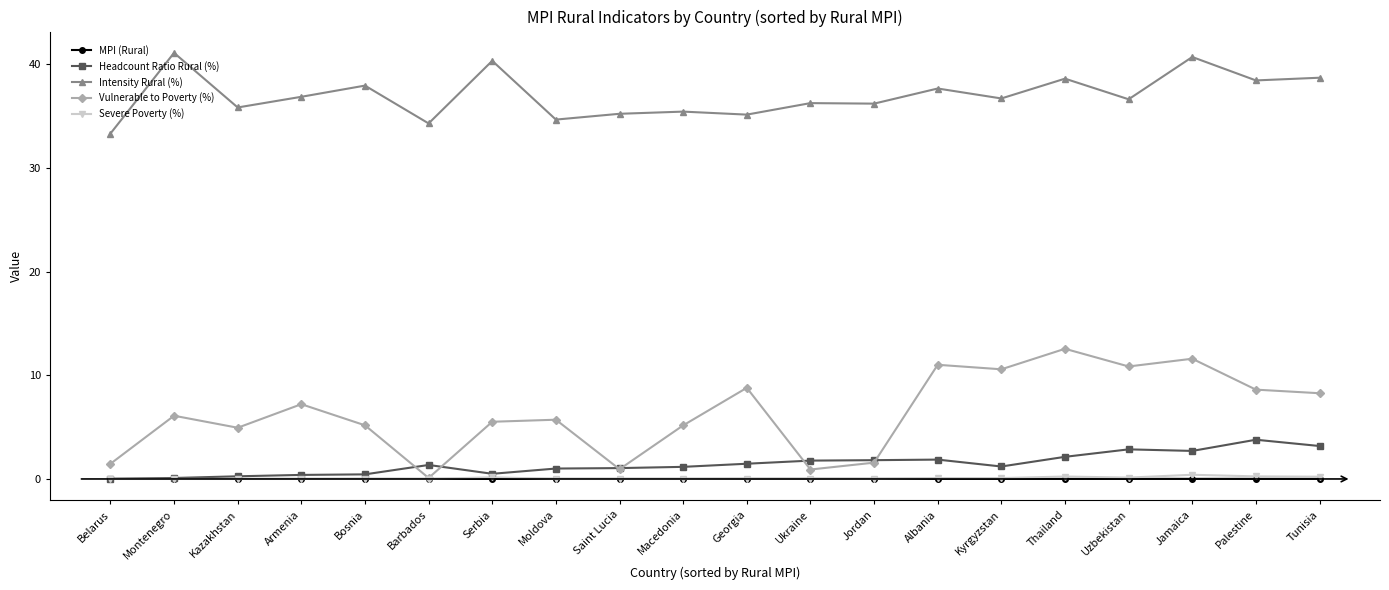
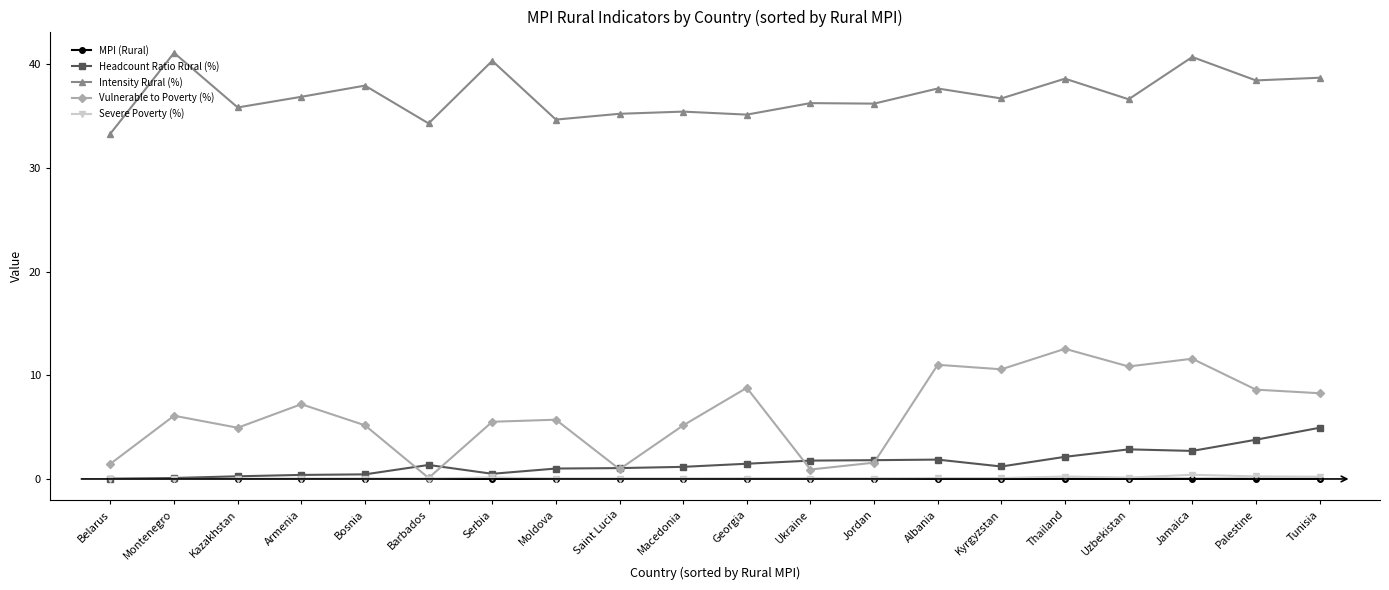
  {
    "MPI (Rural)": {
      "Jamaica": 0.0
    },
    "Headcount Ratio Rural (%)": {
      "Kazakhstan": 0.3,
      "Armenia": 0.4,
      "Bosnia": 0.4,
      "Barbados": 1.4,
      "Serbia": 0.5,
      "Moldova": 1.0,
      "Macedonia": 1.2,
      "Georgia": 1.5,
      "Ukraine": 1.8,
      "Albania": 1.9,
      "Kyrgyzstan": 1.2,
      "Thailand": 2.1,
      "Uzbekistan": 2.9,
      "Jamaica": 2.7,
      "Palestine": 3.8,
-     "Tunisia": 3.2
+     "Tunisia": 4.9
    }
  }
